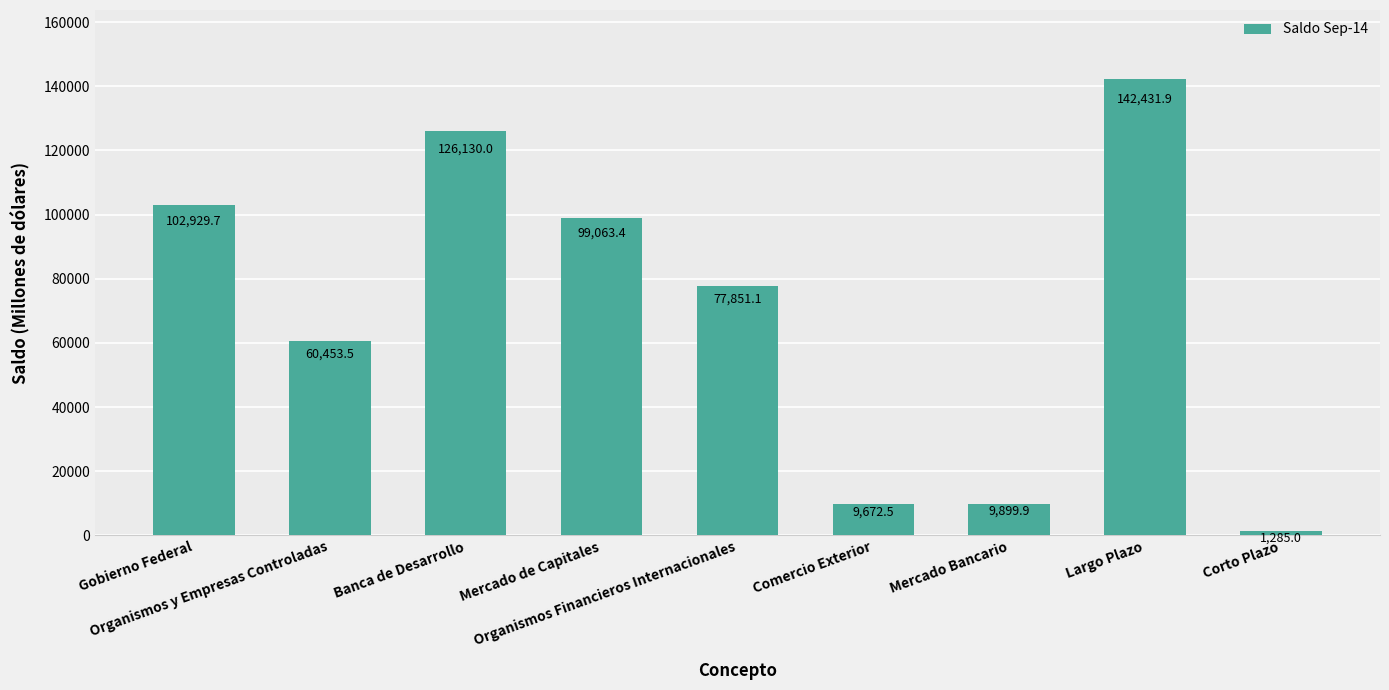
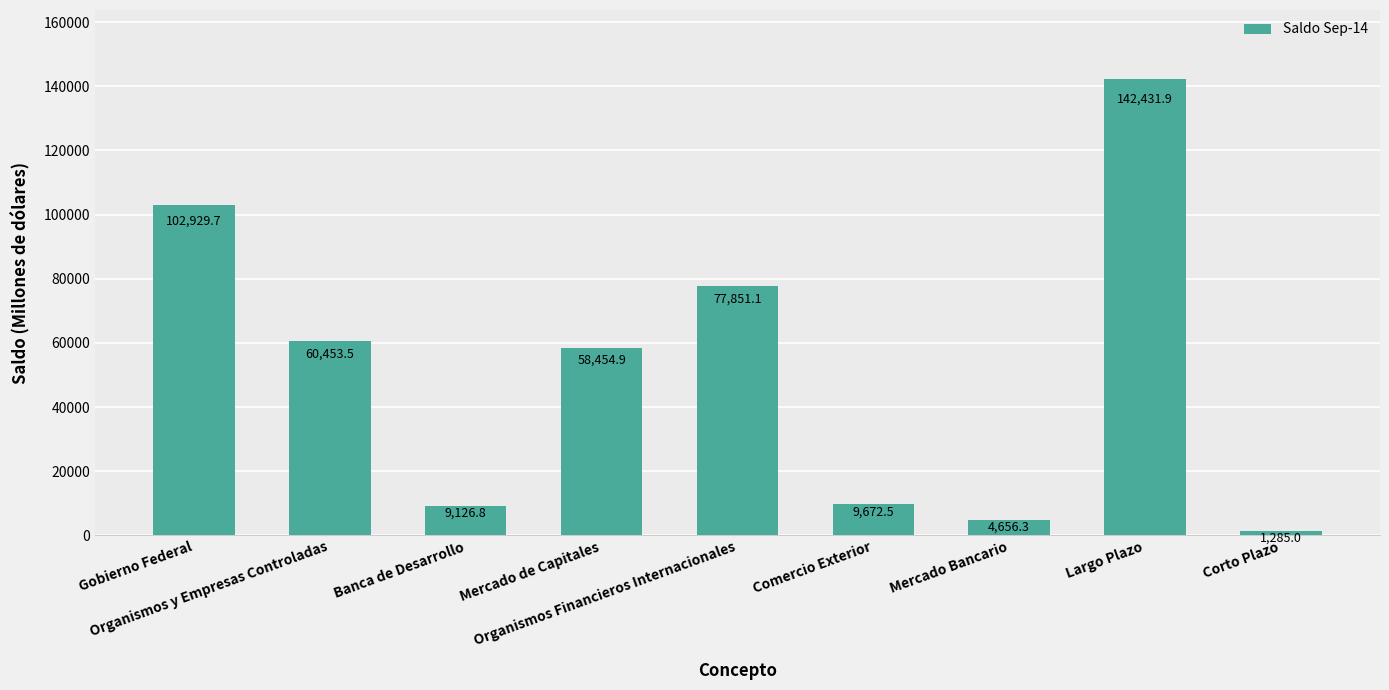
  {
    "Gobierno Federal": "102,929.7",
    "Organismos y Empresas Controladas": "60,453.5",
-   "Banca de Desarrollo": "126,130.0",
-   "Mercado de Capitales": "99,063.4",
+   "Banca de Desarrollo": "9,126.8",
+   "Mercado de Capitales": "58,454.9",
    "Organismos Financieros Internacionales": "77,851.1",
    "Comercio Exterior": "9,672.5",
-   "Mercado Bancario": "9,899.9",
+   "Mercado Bancario": "4,656.3",
    "Largo Plazo": "142,431.9",
    "Corto Plazo": "1,285.0"
  }
